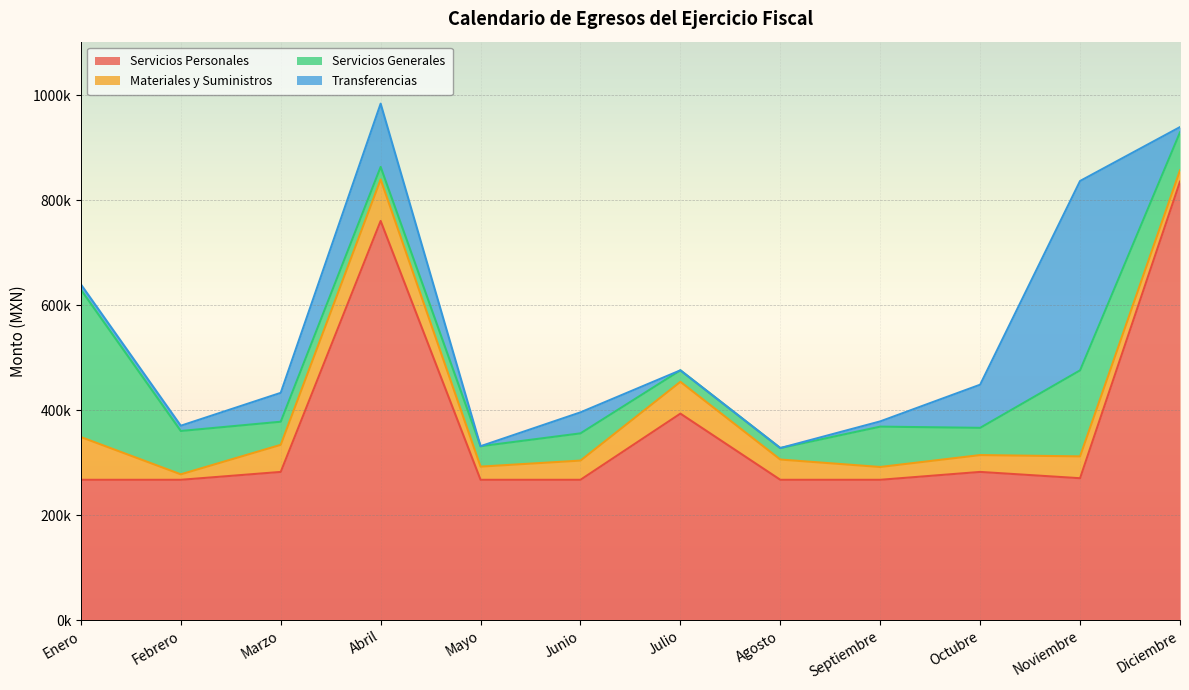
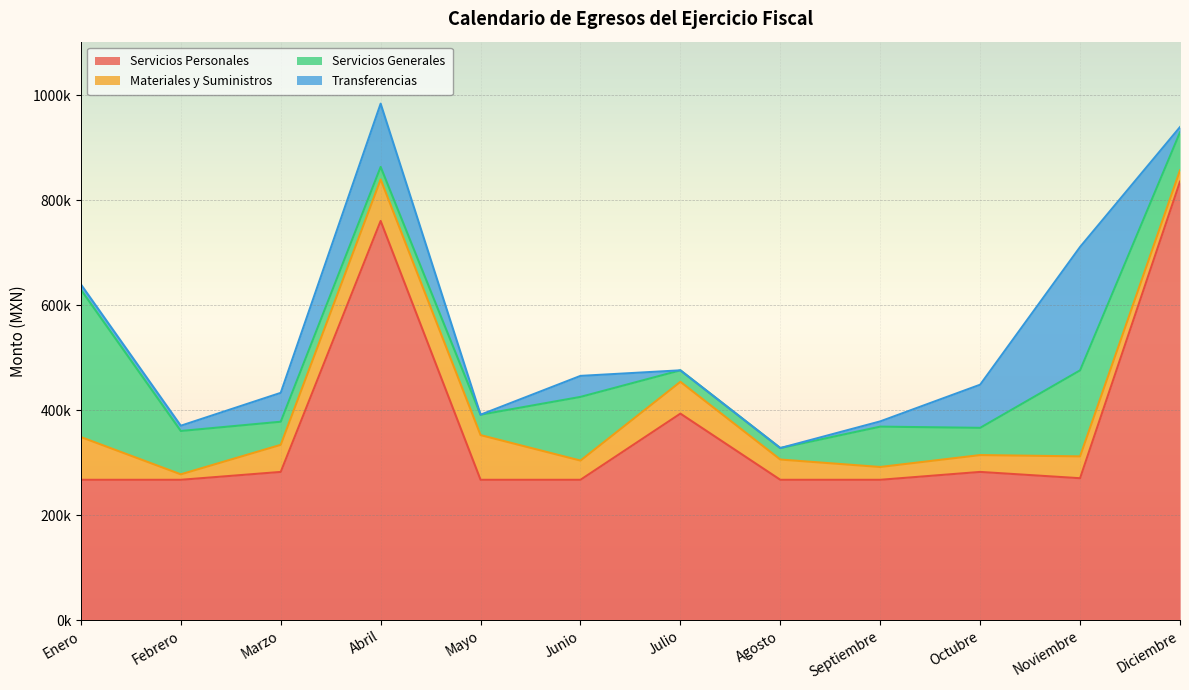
  {
    "Servicios Personales": {
      "Enero": 270000,
      "Febrero": 270000,
      "Marzo": 280000,
      "Abril": 760000,
      "Mayo": 270000,
      "Junio": 270000,
      "Julio": 390000,
      "Agosto": 270000,
      "Septiembre": 270000,
      "Octubre": 280000,
      "Noviembre": 270000,
      "Diciembre": 840000
    },
    "Materiales y Suministros": {
      "Enero": 80000,
      "Febrero": 10000,
      "Marzo": 50000,
      "Abril": 80000,
-     "Mayo": 30000,
+     "Mayo": 90000,
      "Junio": 40000,
      "Julio": 60000,
      "Agosto": 40000,
      "Septiembre": 20000,
      "Octubre": 30000,
      "Noviembre": 40000,
      "Diciembre": 20000
    },
    "Servicios Generales": {
      "Enero": 280000,
      "Febrero": 80000,
      "Marzo": 40000,
      "Abril": 20000,
-     "Junio": 50000,
+     "Junio": 120000,
      "Septiembre": 80000,
      "Octubre": 50000,
      "Noviembre": 160000,
      "Diciembre": 70000
    },
    "Transferencias": {
      "Enero": 10000,
      "Febrero": 10000,
      "Marzo": 60000,
      "Abril": 120000,
      "Junio": 40000,
      "Septiembre": 10000,
      "Octubre": 80000,
-     "Noviembre": 360000,
+     "Noviembre": 240000,
      "Diciembre": 10000
    }
  }
